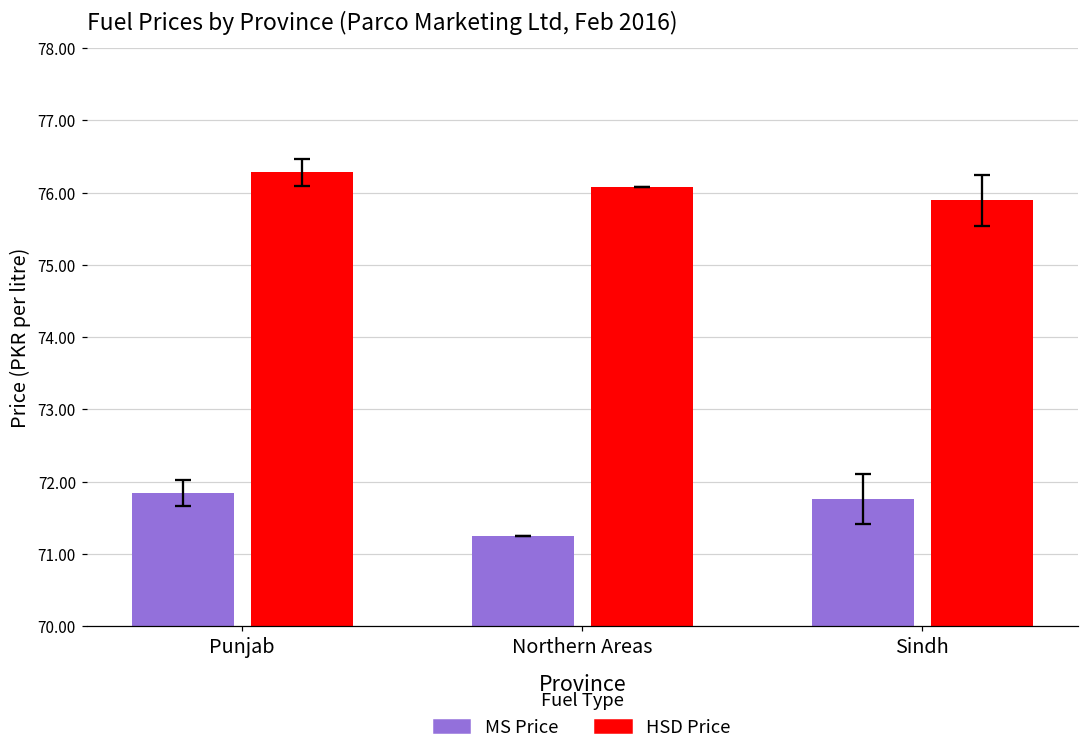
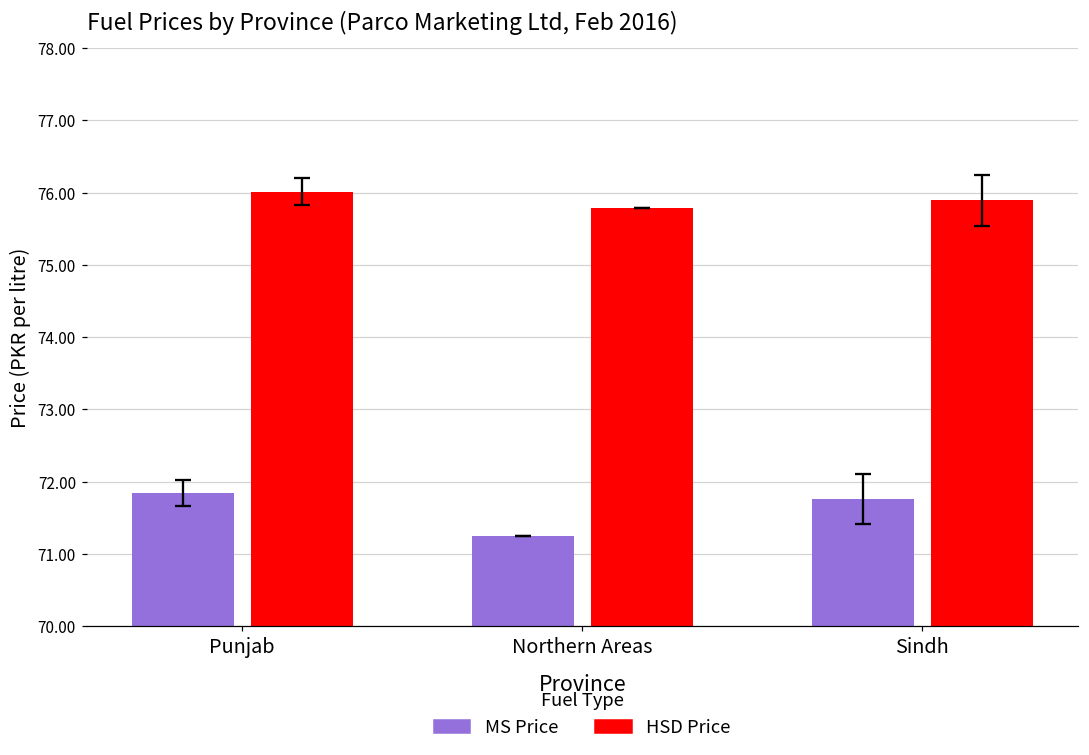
  {
    "MS Price": {
      "Punjab": 71.8,
      "Northern Areas": 71.3,
      "Sindh": 71.8
    },
    "HSD Price": {
-     "Punjab": 76.3,
-     "Northern Areas": 76.1,
+     "Punjab": 76.0,
+     "Northern Areas": 75.8,
      "Sindh": 75.9
    }
  }
